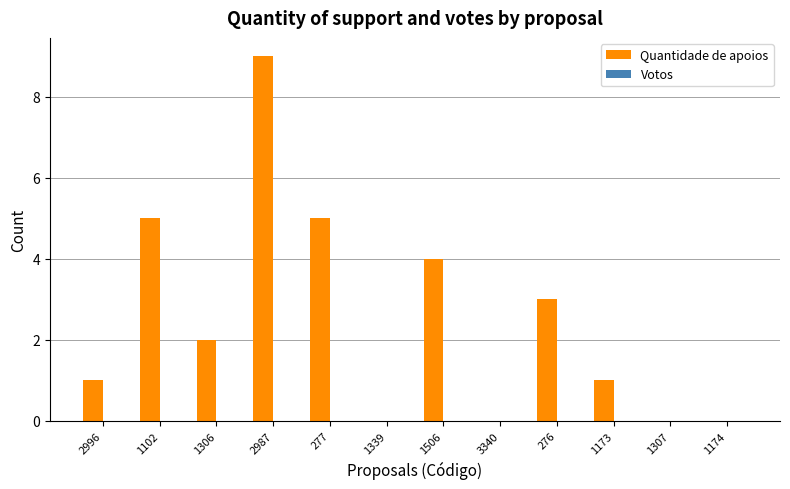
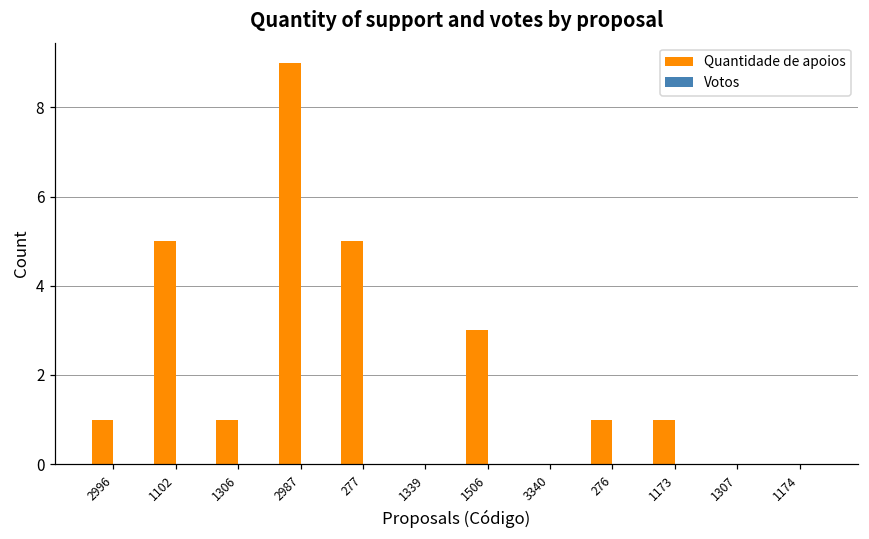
  {
    "Quantidade de apoios": {
      "2996": 1,
      "1102": 5,
-     "1306": 2,
+     "1306": 1,
      "2987": 9,
      "277": 5,
      "1339": 0,
-     "1506": 4,
+     "1506": 3,
      "3340": 0,
-     "276": 3,
+     "276": 1,
      "1173": 1,
      "1307": 0,
      "1174": 0
    },
    "Votos": {
      "2996": 0,
      "1102": 0,
      "1306": 0,
      "2987": 0,
      "277": 0,
      "1339": 0,
      "1506": 0,
      "3340": 0,
      "276": 0,
      "1173": 0,
      "1307": 0,
      "1174": 0
    }
  }
